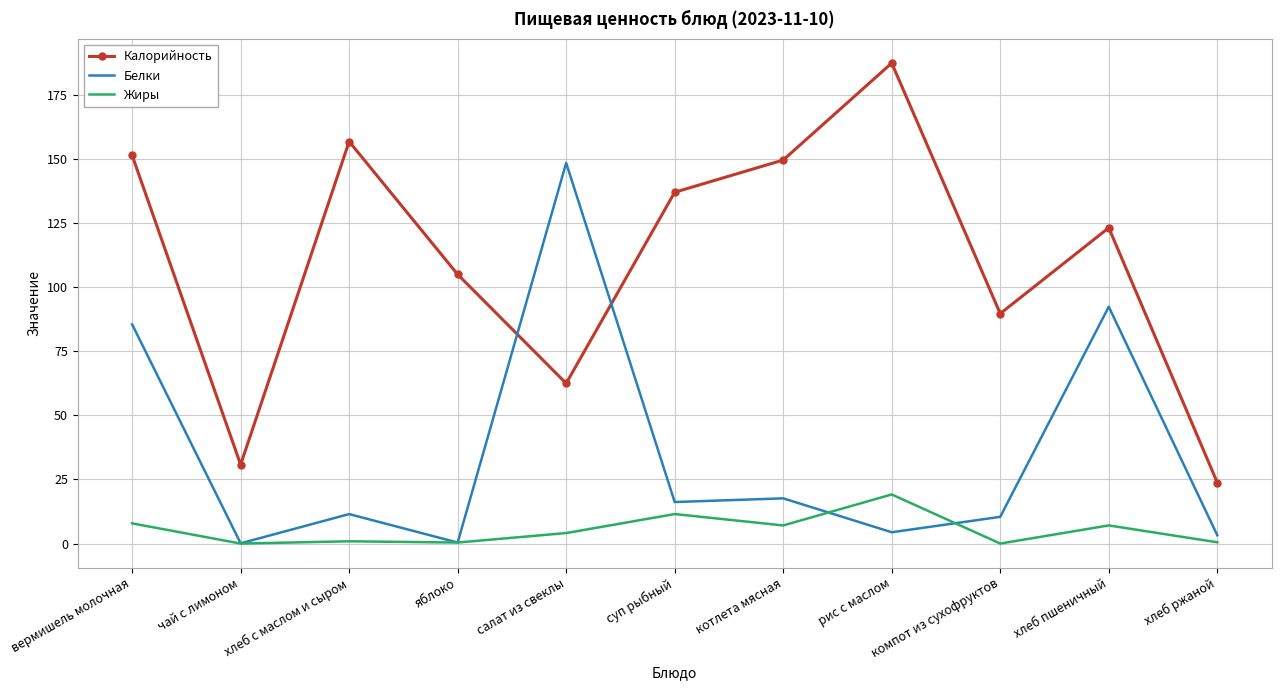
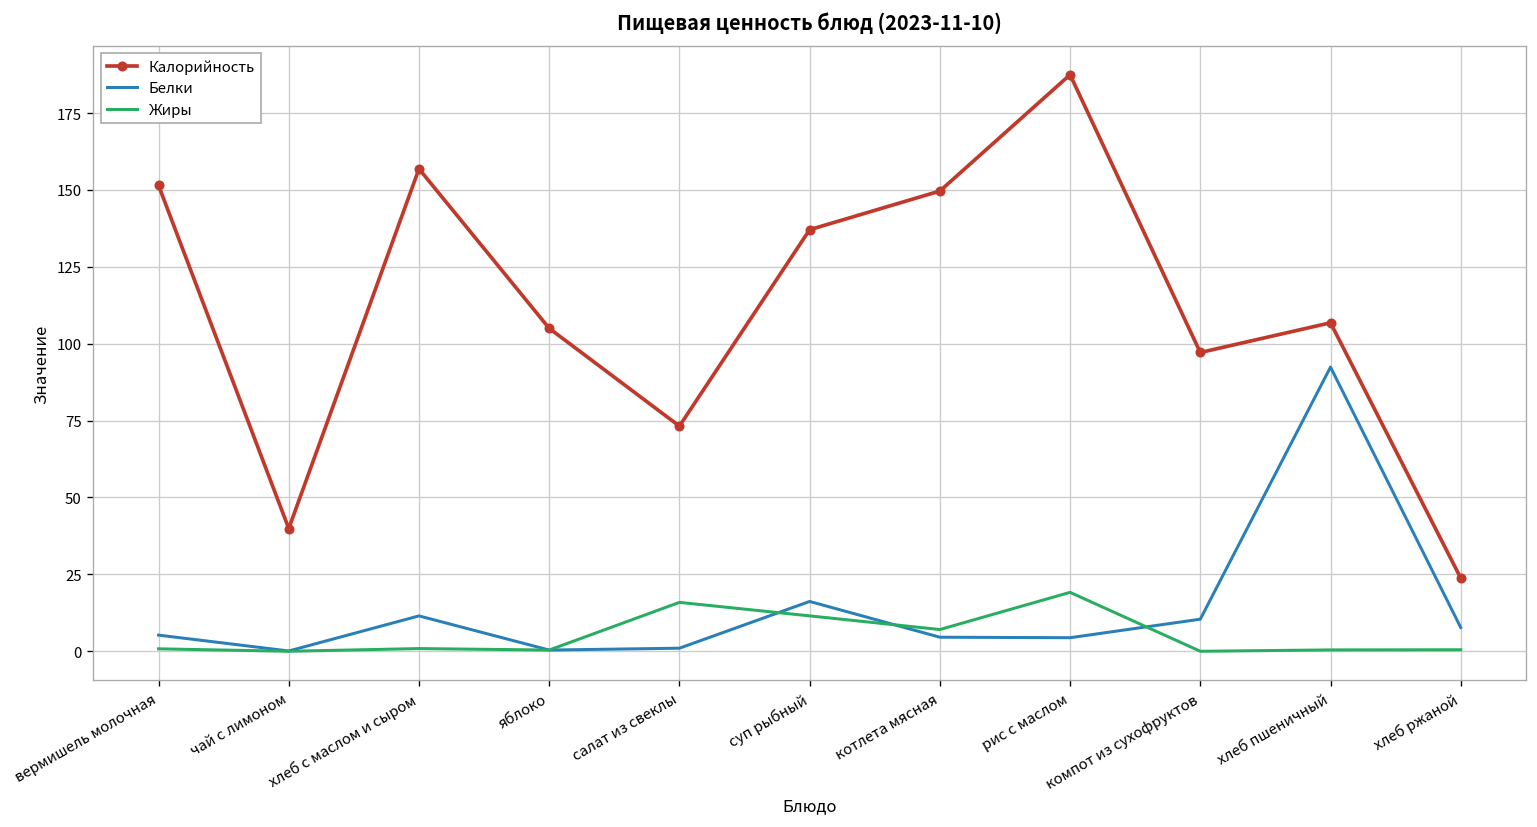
  {
    "Калорийность": {
      "вермишель молочная": 151,
-     "чай с лимоном": 31,
+     "чай с лимоном": 40,
      "хлеб с маслом и сыром": 157,
      "яблоко": 105,
-     "салат из свеклы": 63,
+     "салат из свеклы": 73,
      "суп рыбный": 137,
      "котлета мясная": 150,
      "рис с маслом": 187,
-     "компот из сухофруктов": 90,
-     "хлеб пшеничный": 123,
+     "компот из сухофруктов": 97,
+     "хлеб пшеничный": 107,
      "хлеб ржаной": 24
    },
    "Белки": {
-     "вермишель молочная": 86,
+     "вермишель молочная": 5,
      "хлеб с маслом и сыром": 12,
-     "салат из свеклы": 149,
+     "салат из свеклы": 1,
      "суп рыбный": 16,
-     "котлета мясная": 18,
+     "котлета мясная": 5,
      "рис с маслом": 4,
      "компот из сухофруктов": 10,
      "хлеб пшеничный": 92,
-     "хлеб ржаной": 3
+     "хлеб ржаной": 8
    },
    "Жиры": {
-     "вермишель молочная": 8,
+     "вермишель молочная": 1,
      "хлеб с маслом и сыром": 1,
-     "салат из свеклы": 4,
+     "салат из свеклы": 16,
      "суп рыбный": 12,
      "котлета мясная": 7,
      "рис с маслом": 19,
      "компот из сухофруктов": 0,
-     "хлеб пшеничный": 7,
+     "хлеб пшеничный": 0,
      "хлеб ржаной": 1
    }
  }
